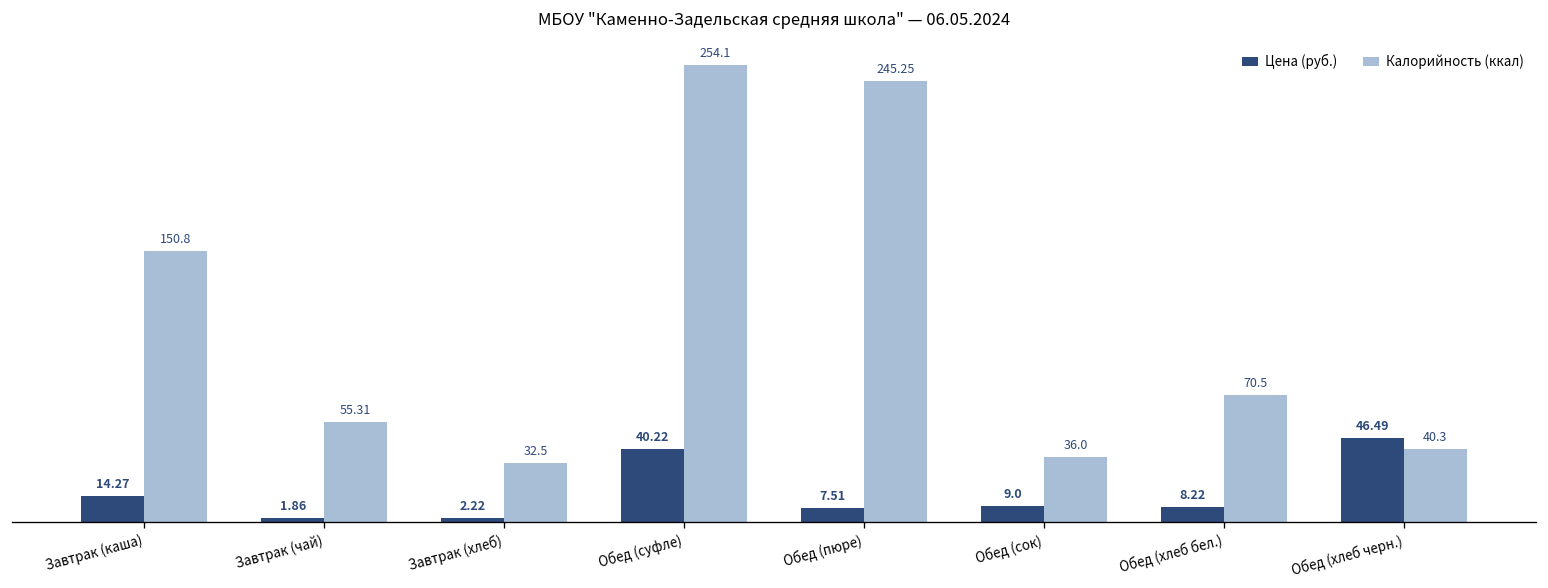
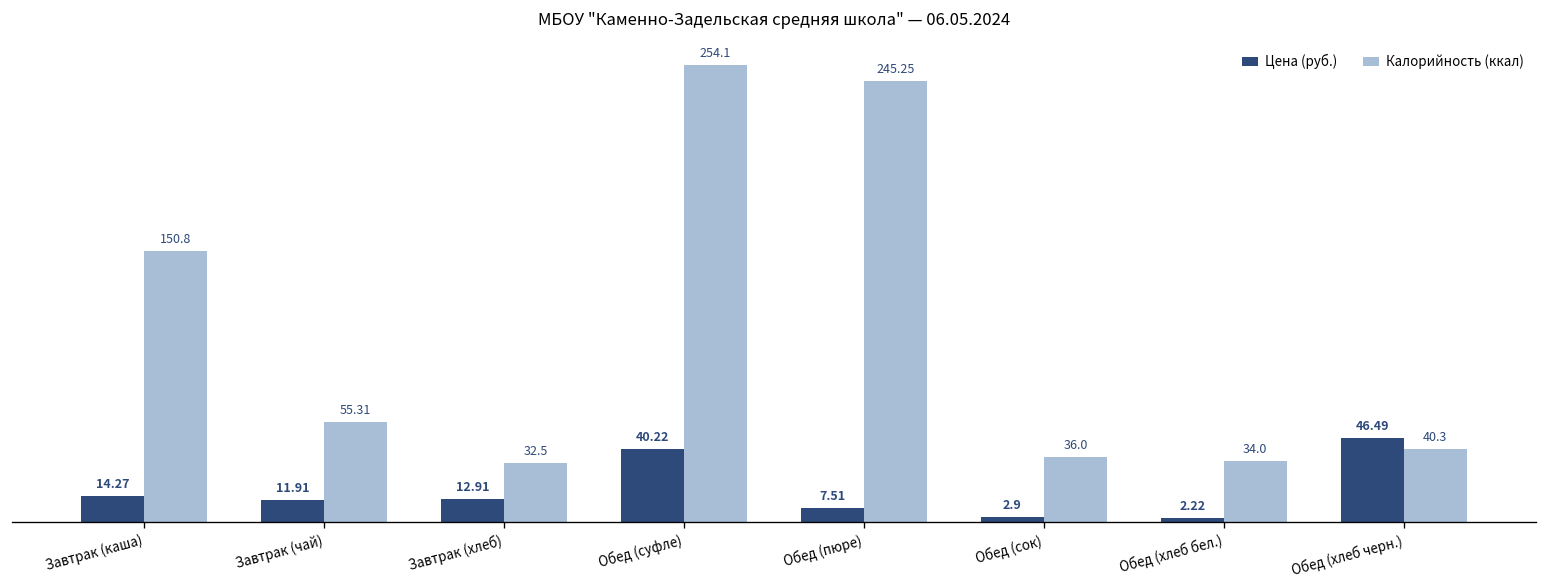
  {
    "Цена (руб.)": {
      "Завтрак (каша)": 14.27,
-     "Завтрак (чай)": 1.86,
-     "Завтрак (хлеб)": 2.22,
+     "Завтрак (чай)": 11.91,
+     "Завтрак (хлеб)": 12.91,
      "Обед (суфле)": 40.22,
      "Обед (пюре)": 7.51,
-     "Обед (сок)": 9.0,
-     "Обед (хлеб бел.)": 8.22,
+     "Обед (сок)": 2.9,
+     "Обед (хлеб бел.)": 2.22,
      "Обед (хлеб черн.)": 46.49
    },
    "Калорийность (ккал)": {
      "Завтрак (каша)": 150.8,
      "Завтрак (чай)": 55.31,
      "Завтрак (хлеб)": 32.5,
      "Обед (суфле)": 254.1,
      "Обед (пюре)": 245.25,
      "Обед (сок)": 36.0,
-     "Обед (хлеб бел.)": 70.5,
+     "Обед (хлеб бел.)": 34.0,
      "Обед (хлеб черн.)": 40.3
    }
  }
